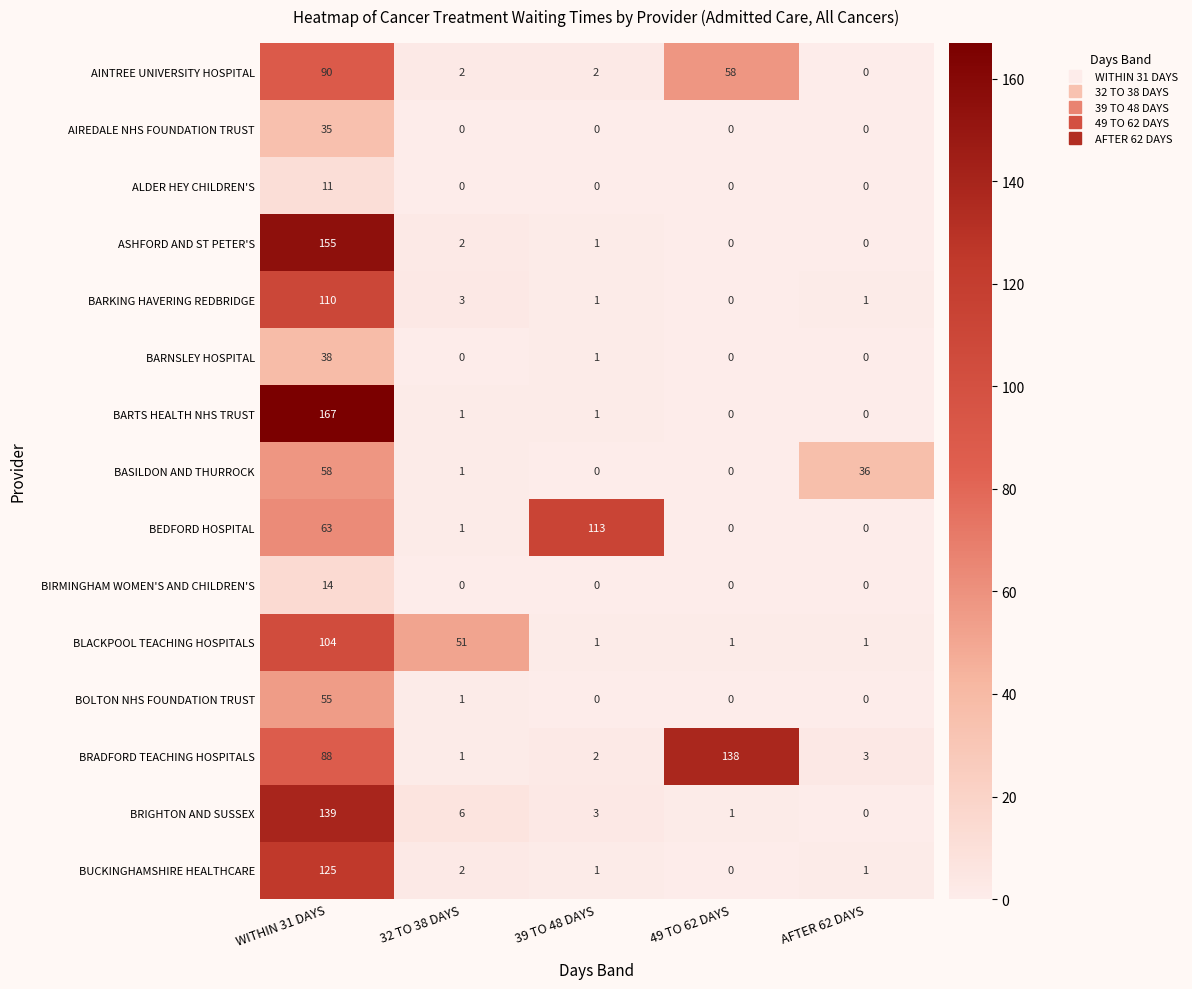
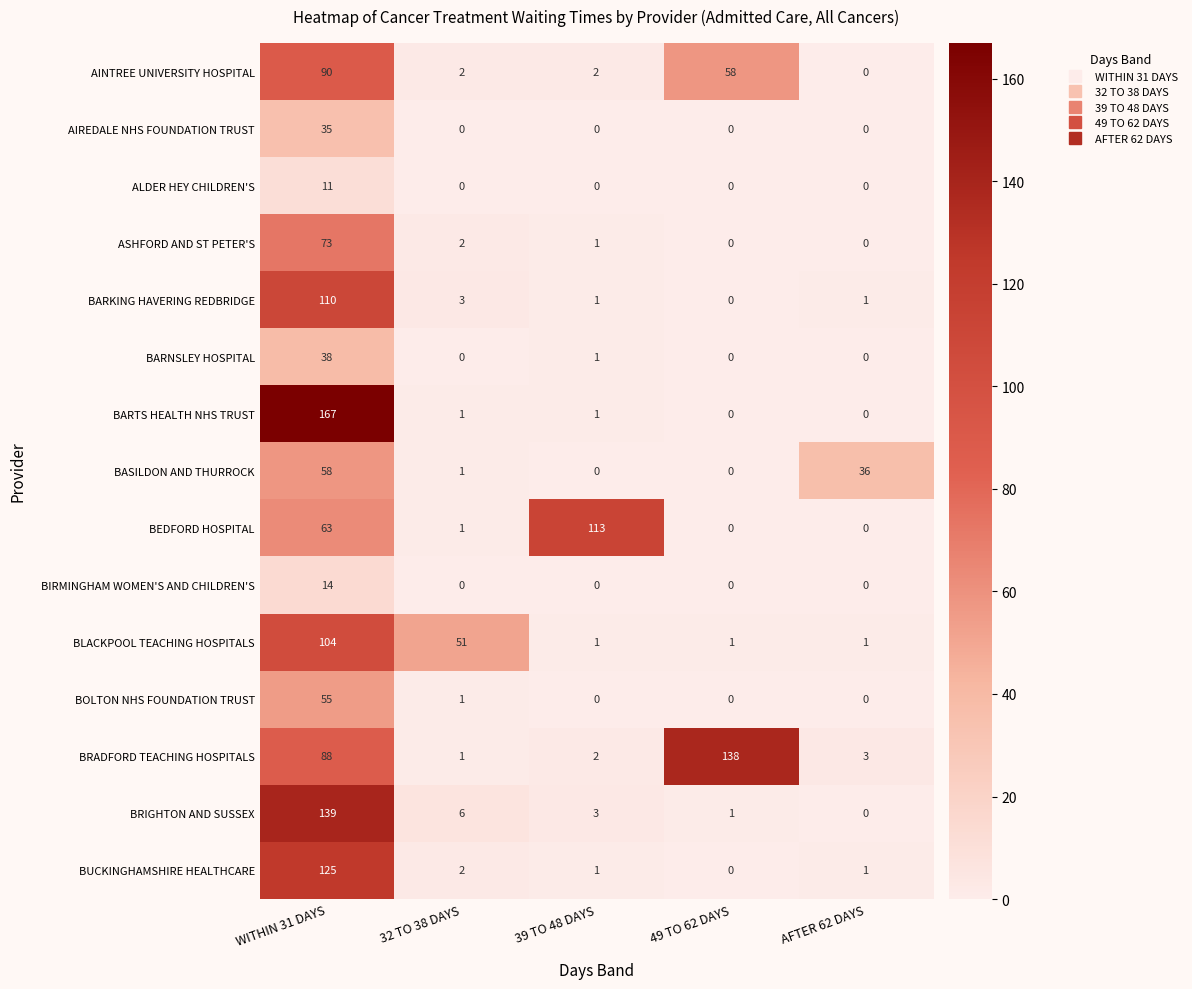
  {
    "AINTREE UNIVERSITY HOSPITAL": {
      "WITHIN 31 DAYS": 90,
      "32 TO 38 DAYS": 2,
      "39 TO 48 DAYS": 2,
      "49 TO 62 DAYS": 58,
      "AFTER 62 DAYS": 0
    },
    "AIREDALE NHS FOUNDATION TRUST": {
      "WITHIN 31 DAYS": 35,
      "32 TO 38 DAYS": 0,
      "39 TO 48 DAYS": 0,
      "49 TO 62 DAYS": 0,
      "AFTER 62 DAYS": 0
    },
    "ALDER HEY CHILDREN'S": {
      "WITHIN 31 DAYS": 11,
      "32 TO 38 DAYS": 0,
      "39 TO 48 DAYS": 0,
      "49 TO 62 DAYS": 0,
      "AFTER 62 DAYS": 0
    },
    "ASHFORD AND ST PETER'S": {
-     "WITHIN 31 DAYS": 155,
+     "WITHIN 31 DAYS": 73,
      "32 TO 38 DAYS": 2,
      "39 TO 48 DAYS": 1,
      "49 TO 62 DAYS": 0,
      "AFTER 62 DAYS": 0
    },
    "BARKING HAVERING REDBRIDGE": {
      "WITHIN 31 DAYS": 110,
      "32 TO 38 DAYS": 3,
      "39 TO 48 DAYS": 1,
      "49 TO 62 DAYS": 0,
      "AFTER 62 DAYS": 1
    },
    "BARNSLEY HOSPITAL": {
      "WITHIN 31 DAYS": 38,
      "32 TO 38 DAYS": 0,
      "39 TO 48 DAYS": 1,
      "49 TO 62 DAYS": 0,
      "AFTER 62 DAYS": 0
    },
    "BARTS HEALTH NHS TRUST": {
      "WITHIN 31 DAYS": 167,
      "32 TO 38 DAYS": 1,
      "39 TO 48 DAYS": 1,
      "49 TO 62 DAYS": 0,
      "AFTER 62 DAYS": 0
    },
    "BASILDON AND THURROCK": {
      "WITHIN 31 DAYS": 58,
      "32 TO 38 DAYS": 1,
      "39 TO 48 DAYS": 0,
      "49 TO 62 DAYS": 0,
      "AFTER 62 DAYS": 36
    },
    "BEDFORD HOSPITAL": {
      "WITHIN 31 DAYS": 63,
      "32 TO 38 DAYS": 1,
      "39 TO 48 DAYS": 113,
      "49 TO 62 DAYS": 0,
      "AFTER 62 DAYS": 0
    },
    "BIRMINGHAM WOMEN'S AND CHILDREN'S": {
      "WITHIN 31 DAYS": 14,
      "32 TO 38 DAYS": 0,
      "39 TO 48 DAYS": 0,
      "49 TO 62 DAYS": 0,
      "AFTER 62 DAYS": 0
    },
    "BLACKPOOL TEACHING HOSPITALS": {
      "WITHIN 31 DAYS": 104,
      "32 TO 38 DAYS": 51,
      "39 TO 48 DAYS": 1,
      "49 TO 62 DAYS": 1,
      "AFTER 62 DAYS": 1
    },
    "BOLTON NHS FOUNDATION TRUST": {
      "WITHIN 31 DAYS": 55,
      "32 TO 38 DAYS": 1,
      "39 TO 48 DAYS": 0,
      "49 TO 62 DAYS": 0,
      "AFTER 62 DAYS": 0
    },
    "BRADFORD TEACHING HOSPITALS": {
      "WITHIN 31 DAYS": 88,
      "32 TO 38 DAYS": 1,
      "39 TO 48 DAYS": 2,
      "49 TO 62 DAYS": 138,
      "AFTER 62 DAYS": 3
    },
    "BRIGHTON AND SUSSEX": {
      "WITHIN 31 DAYS": 139,
      "32 TO 38 DAYS": 6,
      "39 TO 48 DAYS": 3,
      "49 TO 62 DAYS": 1,
      "AFTER 62 DAYS": 0
    },
    "BUCKINGHAMSHIRE HEALTHCARE": {
      "WITHIN 31 DAYS": 125,
      "32 TO 38 DAYS": 2,
      "39 TO 48 DAYS": 1,
      "49 TO 62 DAYS": 0,
      "AFTER 62 DAYS": 1
    }
  }
